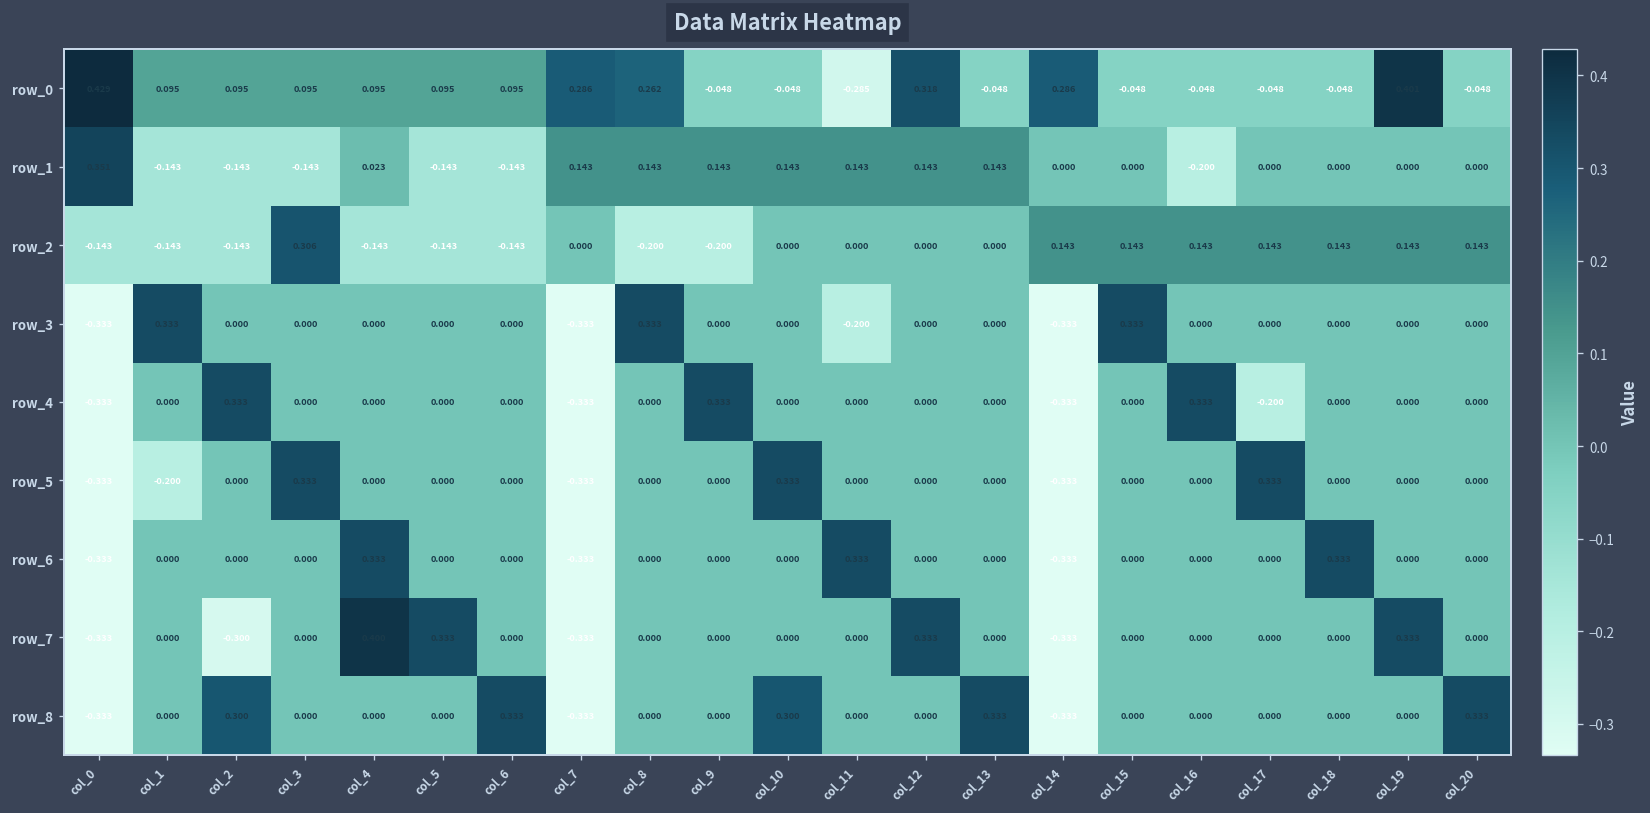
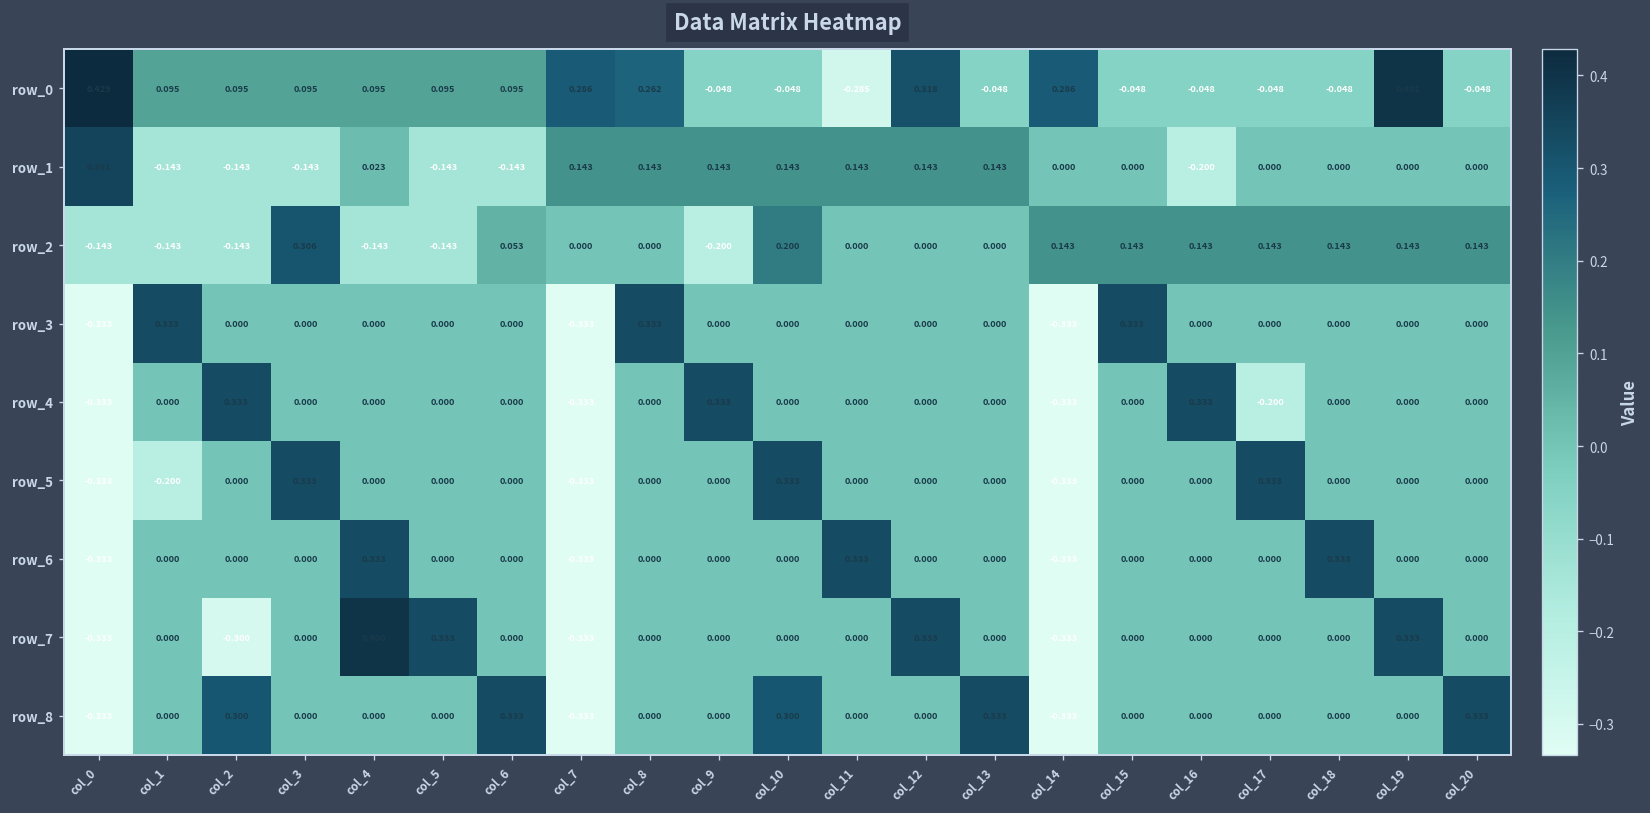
  {
    "row_0": {
      "col_1": 0.095,
      "col_2": 0.095,
      "col_3": 0.095,
      "col_4": 0.095,
      "col_5": 0.095,
      "col_6": 0.095,
      "col_8": 0.262,
      "col_9": -0.048,
      "col_10": -0.048,
      "col_13": -0.048,
      "col_15": -0.048,
      "col_16": -0.048,
      "col_17": -0.048,
      "col_18": -0.048,
      "col_20": -0.048
    },
    "row_1": {
      "col_1": -0.143,
      "col_2": -0.143,
      "col_3": -0.143,
      "col_4": 0.023,
      "col_5": -0.143,
      "col_6": -0.143,
      "col_7": 0.143,
      "col_8": 0.143,
      "col_9": 0.143,
      "col_10": 0.143,
      "col_11": 0.143,
      "col_12": 0.143,
      "col_13": 0.143,
      "col_14": 0.000,
      "col_15": 0.000,
      "col_16": -0.200,
      "col_17": 0.000,
      "col_18": 0.000,
      "col_19": 0.000,
      "col_20": 0.000
    },
    "row_2": {
      "col_0": -0.143,
      "col_1": -0.143,
      "col_2": -0.143,
      "col_4": -0.143,
      "col_5": -0.143,
-     "col_6": -0.143,
+     "col_6": 0.053,
      "col_7": 0.000,
-     "col_8": -0.200,
+     "col_8": 0.000,
      "col_9": -0.200,
-     "col_10": 0.000,
+     "col_10": 0.200,
      "col_11": 0.000,
      "col_12": 0.000,
      "col_13": 0.000,
      "col_14": 0.143,
      "col_15": 0.143,
      "col_16": 0.143,
      "col_17": 0.143,
      "col_18": 0.143,
      "col_19": 0.143,
      "col_20": 0.143
    },
    "row_3": {
      "col_2": 0.000,
      "col_3": 0.000,
      "col_4": 0.000,
      "col_5": 0.000,
      "col_6": 0.000,
      "col_9": 0.000,
      "col_10": 0.000,
-     "col_11": -0.200,
+     "col_11": 0.000,
      "col_12": 0.000,
      "col_13": 0.000,
      "col_16": 0.000,
      "col_17": 0.000,
      "col_18": 0.000,
      "col_19": 0.000,
      "col_20": 0.000
    },
    "row_4": {
      "col_1": 0.000,
      "col_3": 0.000,
      "col_4": 0.000,
      "col_5": 0.000,
      "col_6": 0.000,
      "col_8": 0.000,
      "col_10": 0.000,
      "col_11": 0.000,
      "col_12": 0.000,
      "col_13": 0.000,
      "col_15": 0.000,
      "col_17": -0.200,
      "col_18": 0.000,
      "col_19": 0.000,
      "col_20": 0.000
    },
    "row_5": {
      "col_1": -0.200,
      "col_2": 0.000,
      "col_4": 0.000,
      "col_5": 0.000,
      "col_6": 0.000,
      "col_8": 0.000,
      "col_9": 0.000,
      "col_11": 0.000,
      "col_12": 0.000,
      "col_13": 0.000,
      "col_15": 0.000,
      "col_16": 0.000,
      "col_18": 0.000,
      "col_19": 0.000,
      "col_20": 0.000
    },
    "row_6": {
      "col_1": 0.000,
      "col_2": 0.000,
      "col_3": 0.000,
      "col_5": 0.000,
      "col_6": 0.000,
      "col_8": 0.000,
      "col_9": 0.000,
      "col_10": 0.000,
      "col_12": 0.000,
      "col_13": 0.000,
      "col_15": 0.000,
      "col_16": 0.000,
      "col_17": 0.000,
      "col_19": 0.000,
      "col_20": 0.000
    },
    "row_7": {
      "col_1": 0.000,
      "col_3": 0.000,
      "col_6": 0.000,
      "col_8": 0.000,
      "col_9": 0.000,
      "col_10": 0.000,
      "col_11": 0.000,
      "col_13": 0.000,
      "col_15": 0.000,
      "col_16": 0.000,
      "col_17": 0.000,
      "col_18": 0.000,
      "col_20": 0.000
    },
    "row_8": {
      "col_1": 0.000,
      "col_3": 0.000,
      "col_4": 0.000,
      "col_5": 0.000,
      "col_8": 0.000,
      "col_9": 0.000,
      "col_11": 0.000,
      "col_12": 0.000,
      "col_15": 0.000,
      "col_16": 0.000,
      "col_17": 0.000,
      "col_18": 0.000,
      "col_19": 0.000
    }
  }
